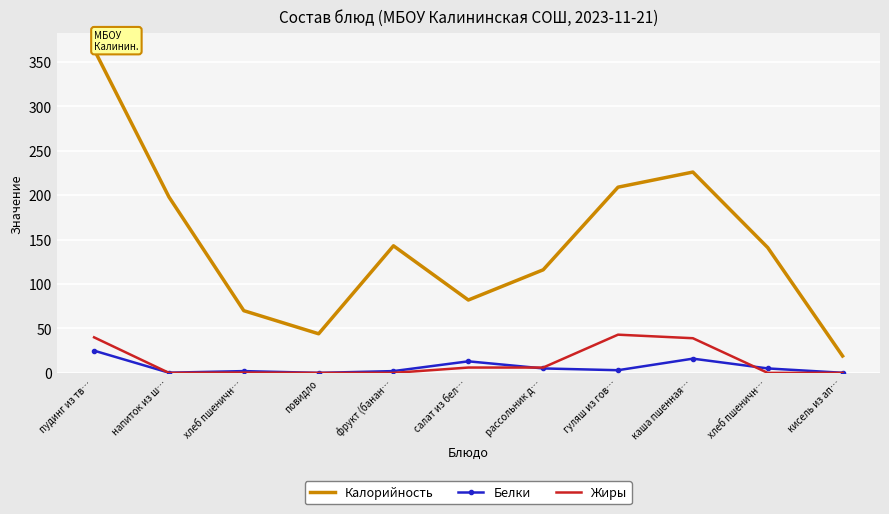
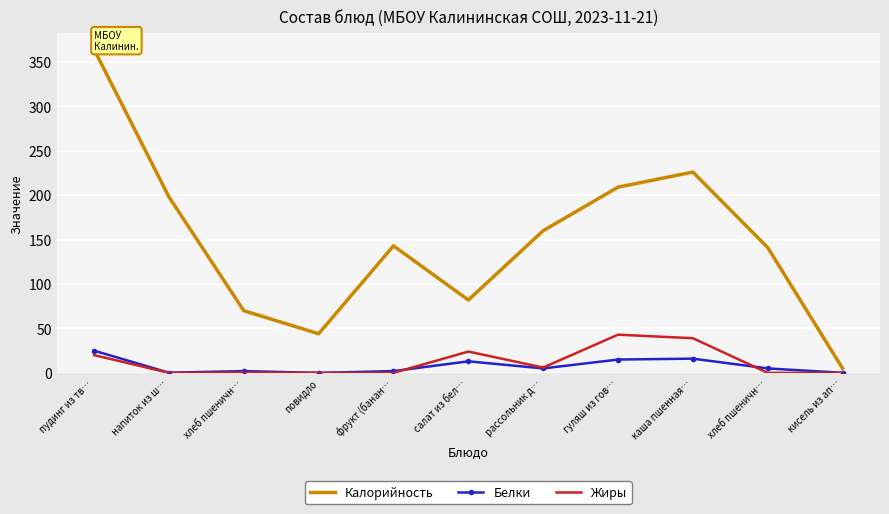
  {
    "Калорийность": {
      "напиток из ш…": 200,
      "повидло": 40,
      "фрукт (банан…": 140,
      "салат из бел…": 80,
-     "рассольник д…": 120,
+     "рассольник д…": 160,
      "гуляш из гов…": 210,
      "каша пшенная…": 230,
-     "кисель из ап…": 20
+     "кисель из ап…": 10
    },
    "Белки": {
      "пудинг из тв…": 30,
      "салат из бел…": 10,
-     "гуляш из гов…": 0,
+     "гуляш из гов…": 20,
      "каша пшенная…": 20
    },
    "Жиры": {
-     "пудинг из тв…": 40,
-     "салат из бел…": 10,
+     "пудинг из тв…": 20,
+     "салат из бел…": 20,
      "гуляш из гов…": 40,
      "каша пшенная…": 40
    }
  }
